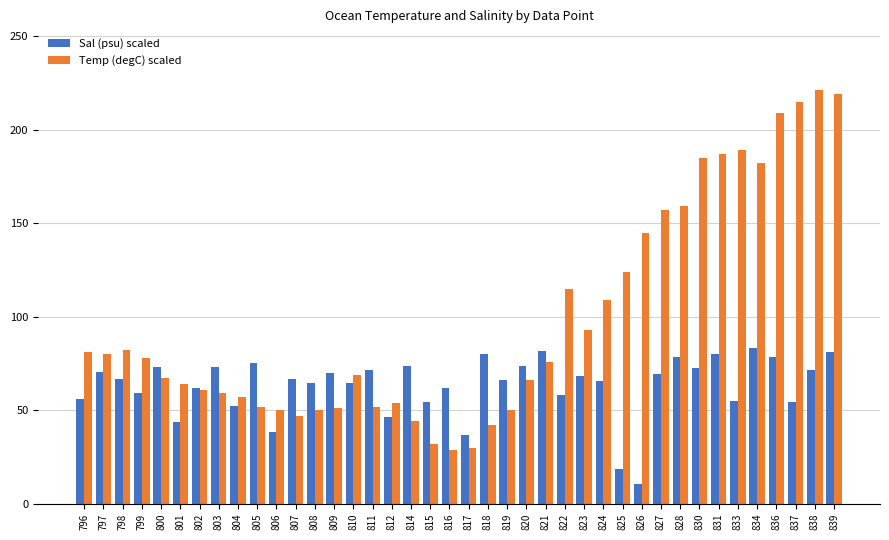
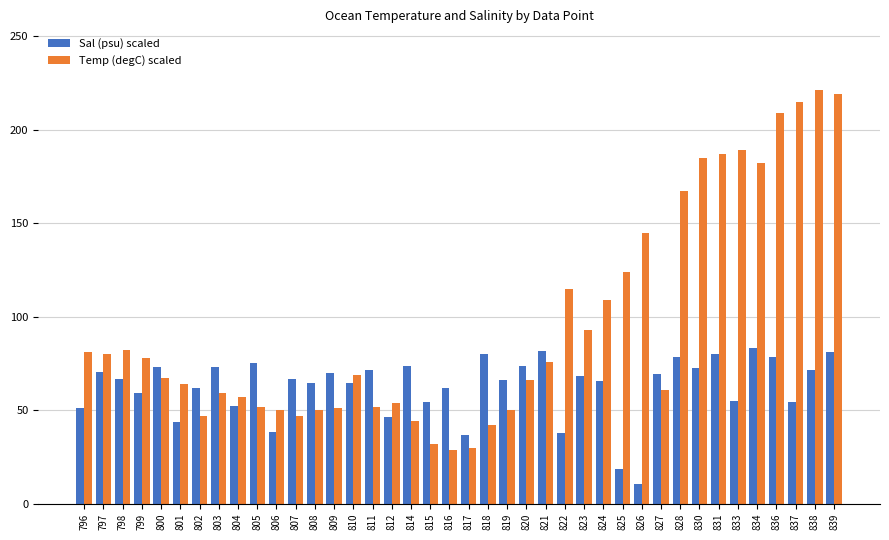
  {
    "Sal (psu) scaled": {
-     "796": 56,
+     "796": 51,
      "797": 70,
      "798": 67,
      "799": 59,
      "800": 73,
      "801": 43,
      "802": 62,
      "803": 73,
      "804": 52,
      "805": 75,
      "806": 38,
      "807": 67,
      "808": 65,
      "809": 70,
      "810": 65,
      "811": 72,
      "812": 46,
      "814": 73,
      "815": 55,
      "816": 62,
      "817": 37,
      "818": 80,
      "819": 66,
      "820": 73,
      "821": 82,
-     "822": 58,
+     "822": 38,
      "823": 68,
      "824": 66,
      "825": 18,
      "826": 10,
      "827": 69,
      "828": 79,
      "830": 72,
      "831": 80,
      "833": 55,
      "834": 83,
      "836": 78,
      "837": 54,
      "838": 72,
      "839": 81
    },
    "Temp (degC) scaled": {
      "796": 81,
      "797": 80,
      "798": 82,
      "799": 78,
      "800": 67,
      "801": 64,
-     "802": 61,
+     "802": 47,
      "803": 59,
      "804": 57,
      "805": 52,
      "806": 50,
      "807": 47,
      "808": 50,
      "809": 51,
      "810": 69,
      "811": 52,
      "812": 54,
      "814": 44,
      "815": 32,
      "816": 29,
      "817": 30,
      "818": 42,
      "819": 50,
      "820": 66,
      "821": 76,
      "822": 115,
      "823": 93,
      "824": 109,
      "825": 124,
      "826": 145,
-     "827": 157,
-     "828": 159,
+     "827": 61,
+     "828": 167,
      "830": 185,
      "831": 187,
      "833": 189,
      "834": 182,
      "836": 209,
      "837": 215,
      "838": 221,
      "839": 219
    }
  }
